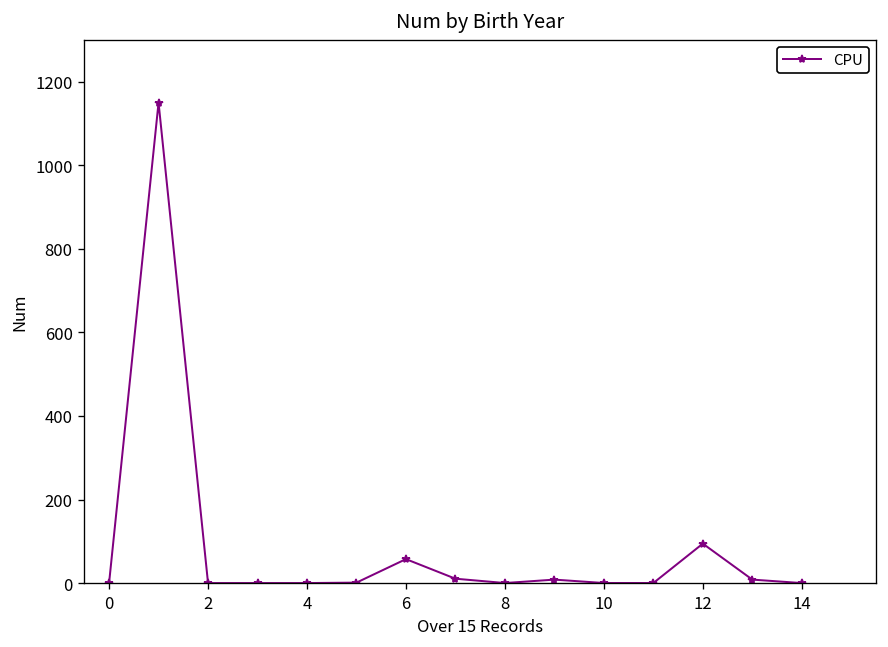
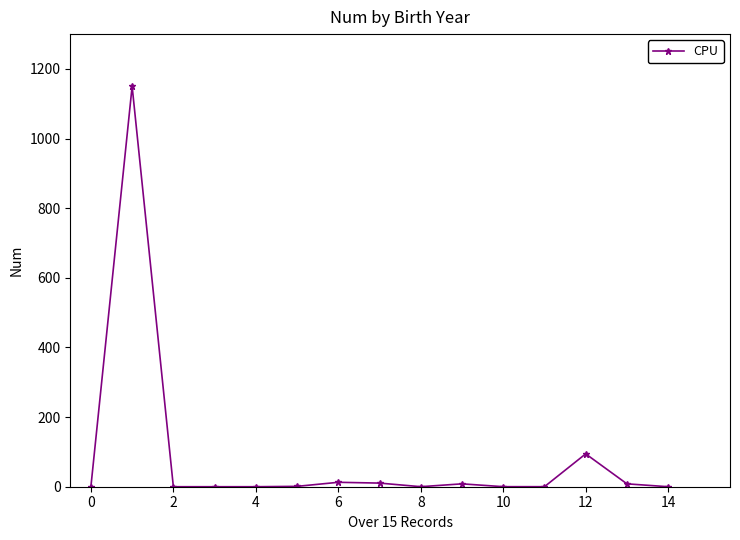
  {
    "0": 0,
    "2": 0,
    "4": 0,
-   "6": 60,
+   "6": 10,
    "8": 0,
    "10": 0,
    "12": 90,
    "14": 0
  }
